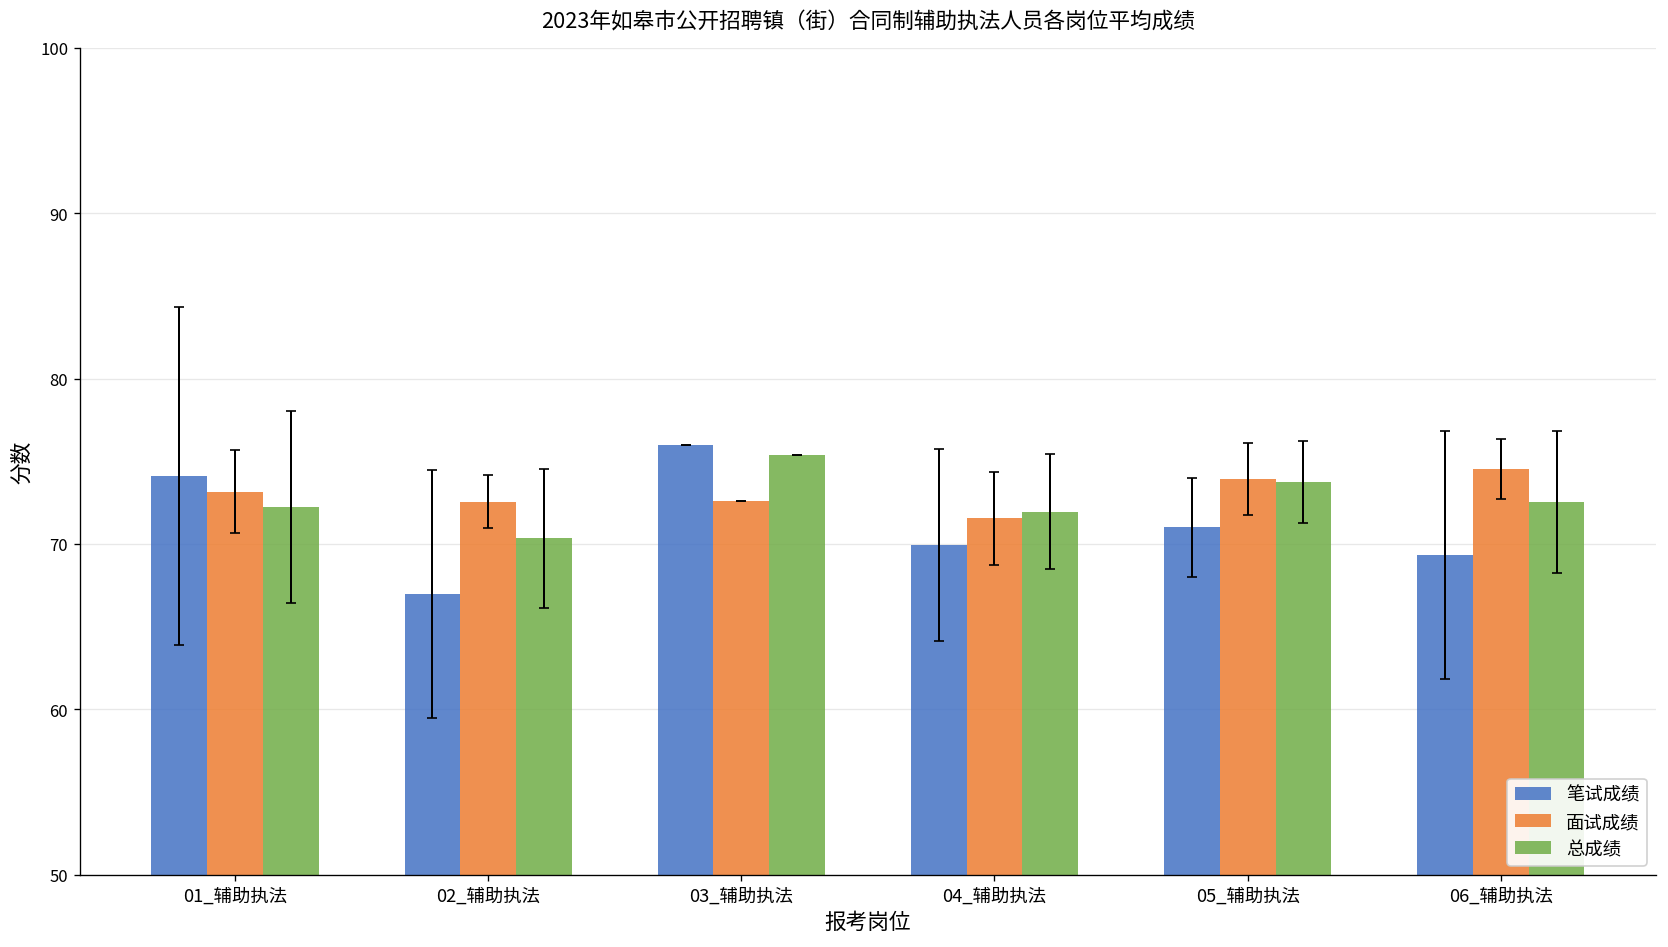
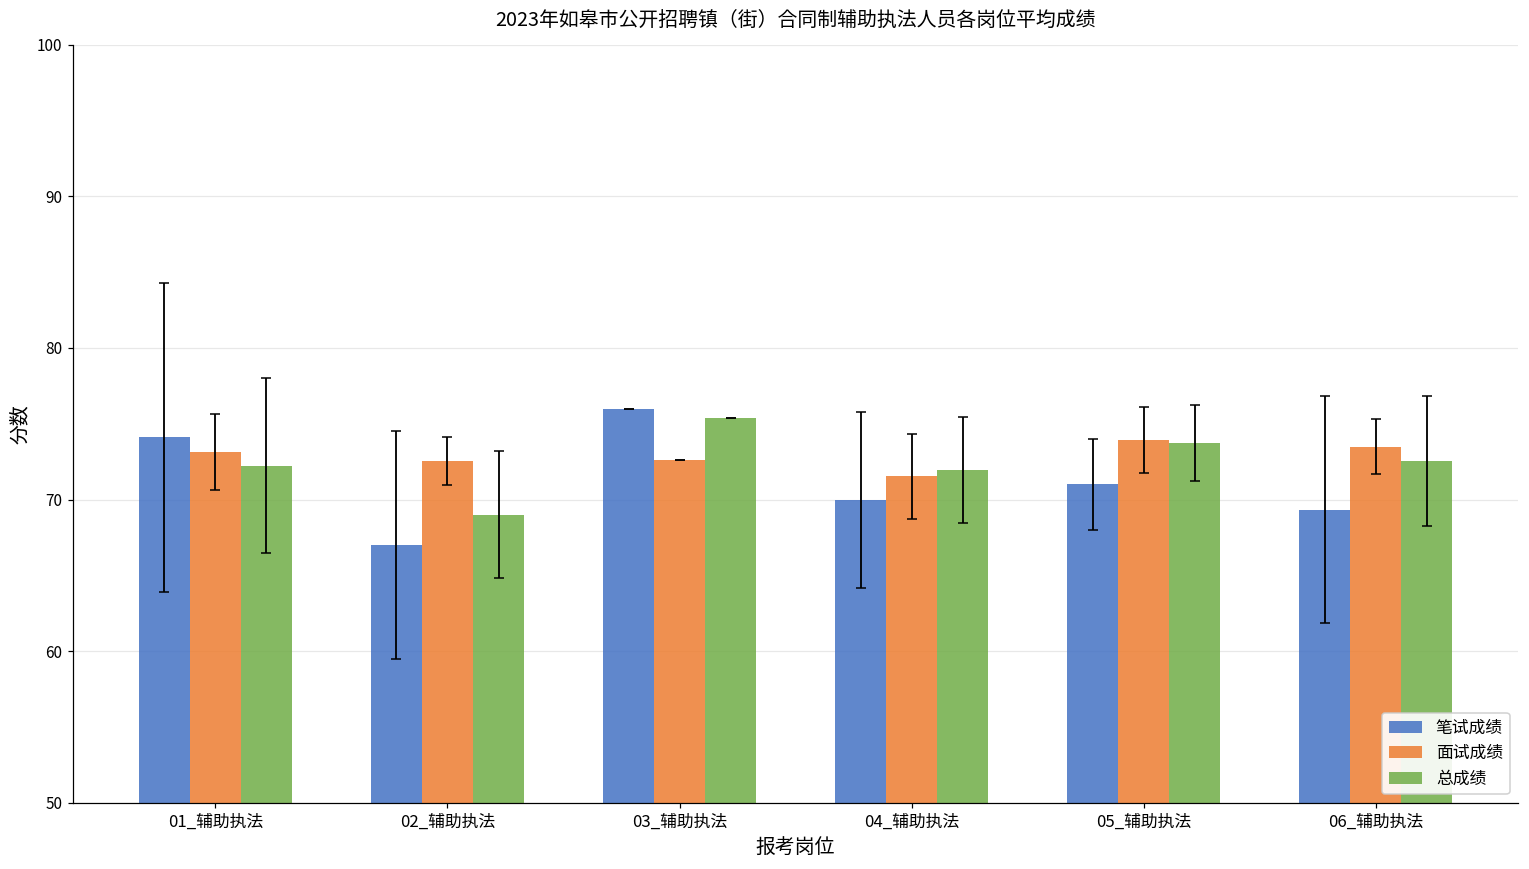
  {
    "面试成绩": {
      "01_辅助执法": 73.2,
      "02_辅助执法": 72.6,
      "03_辅助执法": 72.6,
      "04_辅助执法": 71.5,
      "05_辅助执法": 73.9,
-     "06_辅助执法": 74.5
+     "06_辅助执法": 73.5
    },
    "总成绩": {
      "01_辅助执法": 72.2,
-     "02_辅助执法": 70.3,
+     "02_辅助执法": 69.0,
      "03_辅助执法": 75.4,
      "04_辅助执法": 72.0,
      "05_辅助执法": 73.8,
      "06_辅助执法": 72.5
    }
  }
